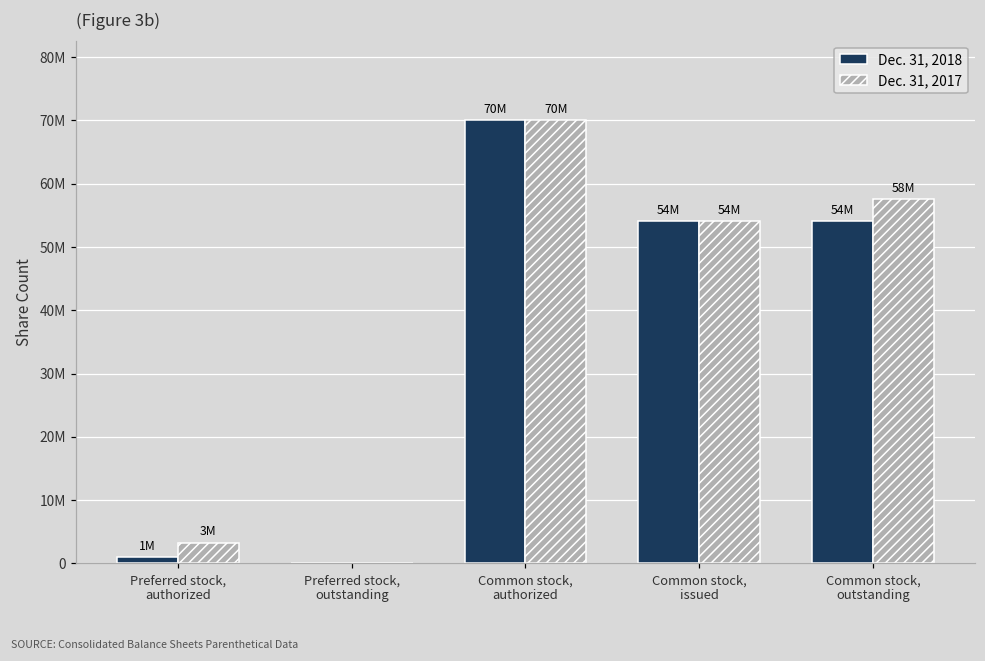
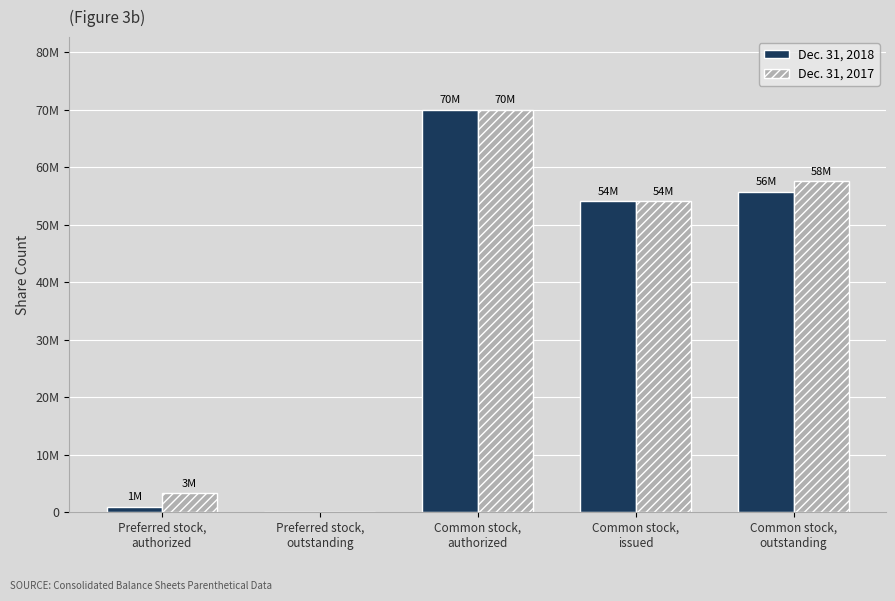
  {
    "Dec. 31, 2018": {
      "Preferred stock, authorized": "1M",
      "Common stock, authorized": "70M",
      "Common stock, issued": "54M",
-     "Common stock, outstanding": "54M"
+     "Common stock, outstanding": "56M"
    },
    "Dec. 31, 2017": {
      "Preferred stock, authorized": "3M",
      "Common stock, authorized": "70M",
      "Common stock, issued": "54M",
      "Common stock, outstanding": "58M"
    }
  }
